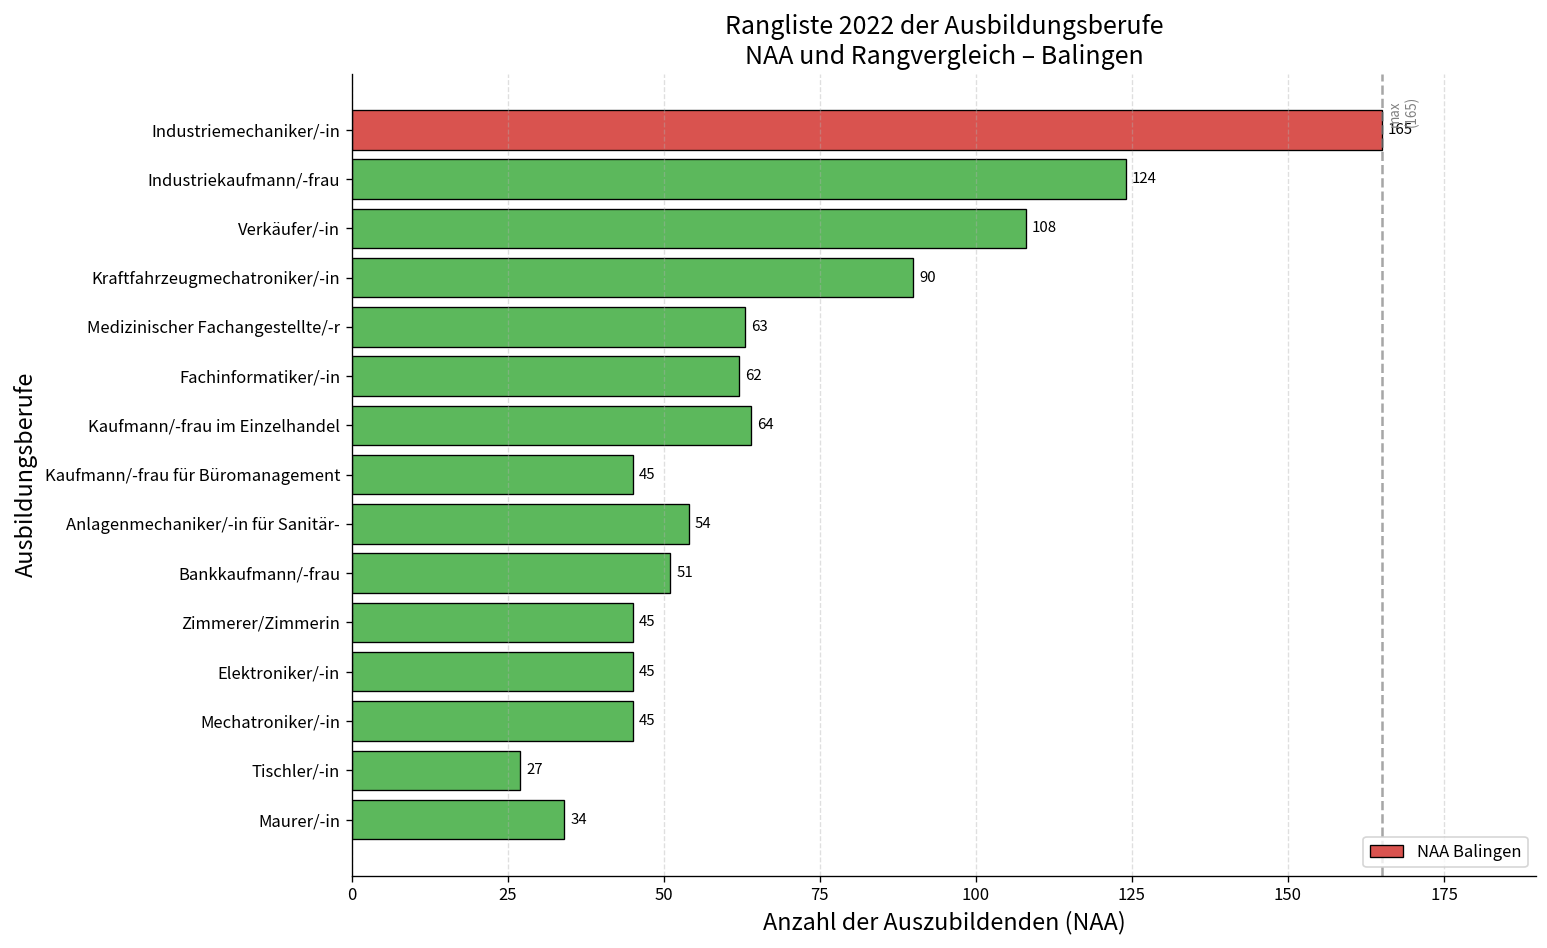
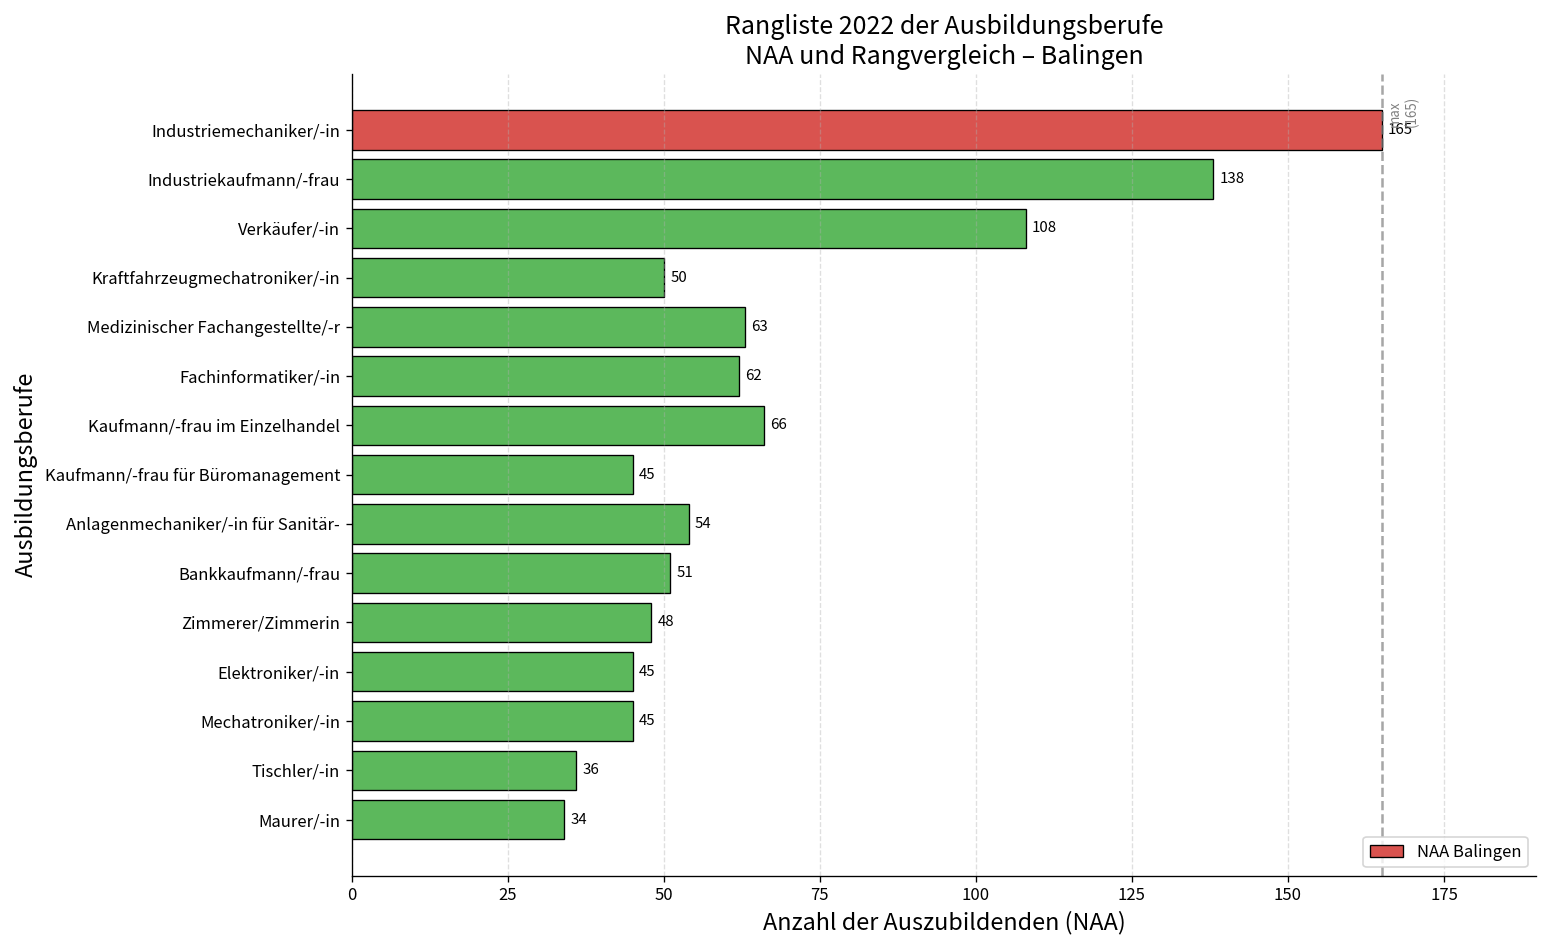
  {
    "Industriemechaniker/-in": "(165)",
-   "Industriekaufmann/-frau": "124",
+   "Industriekaufmann/-frau": "138",
    "Verkäufer/-in": "108",
-   "Kraftfahrzeugmechatroniker/-in": "90",
+   "Kraftfahrzeugmechatroniker/-in": "50",
    "Medizinischer Fachangestellte/-r": "63",
    "Fachinformatiker/-in": "62",
-   "Kaufmann/-frau im Einzelhandel": "64",
+   "Kaufmann/-frau im Einzelhandel": "66",
    "Kaufmann/-frau für Büromanagement": "45",
    "Anlagenmechaniker/-in für Sanitär-": "54",
    "Bankkaufmann/-frau": "51",
-   "Zimmerer/Zimmerin": "45",
+   "Zimmerer/Zimmerin": "48",
    "Elektroniker/-in": "45",
    "Mechatroniker/-in": "45",
-   "Tischler/-in": "27",
+   "Tischler/-in": "36",
    "Maurer/-in": "34"
  }
